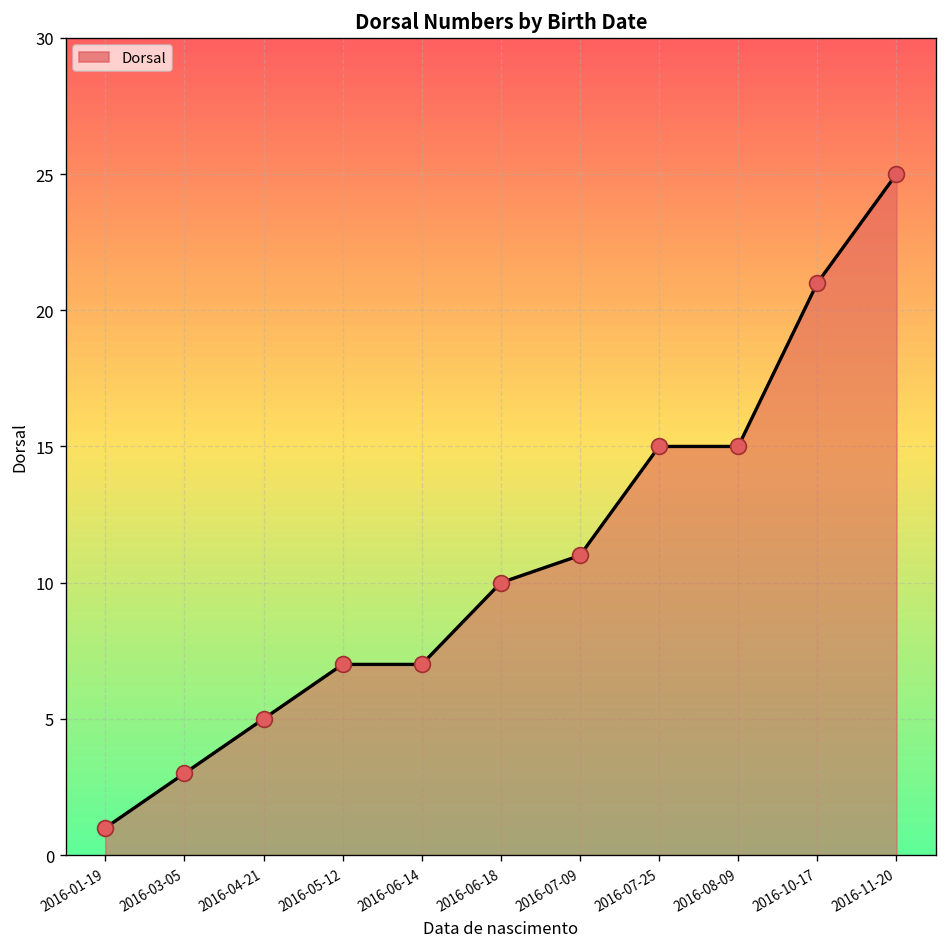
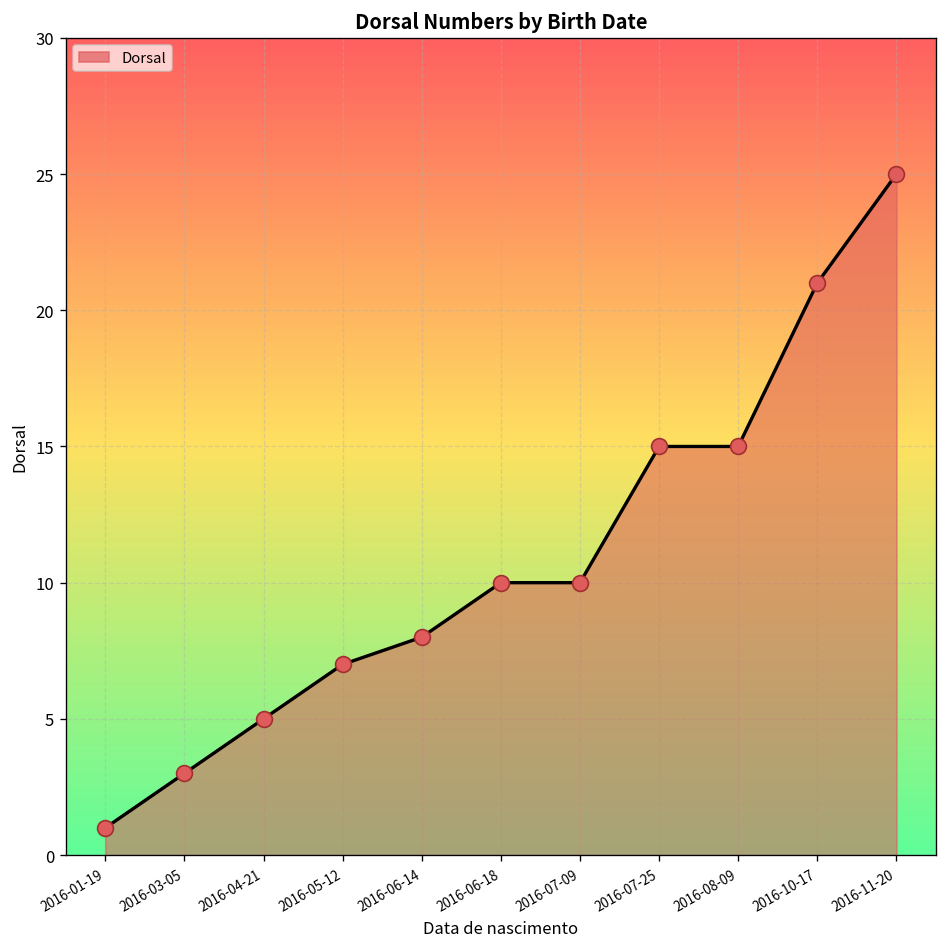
  {
    "2016-01-19": 1,
    "2016-03-05": 3,
    "2016-04-21": 5,
    "2016-05-12": 7,
-   "2016-06-14": 7,
+   "2016-06-14": 8,
    "2016-06-18": 10,
-   "2016-07-09": 11,
+   "2016-07-09": 10,
    "2016-07-25": 15,
    "2016-08-09": 15,
    "2016-10-17": 21,
    "2016-11-20": 25
  }
